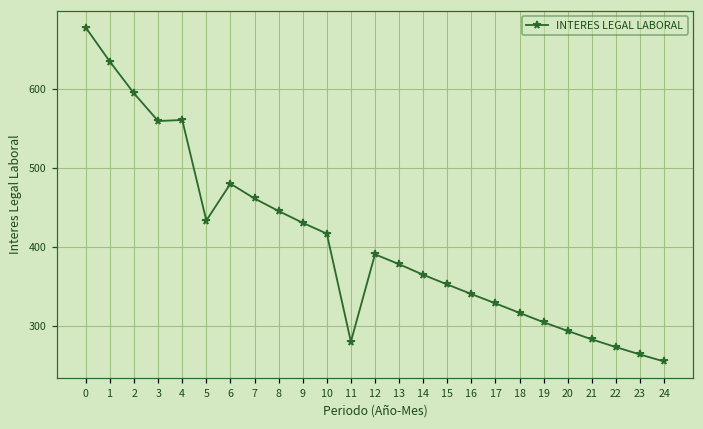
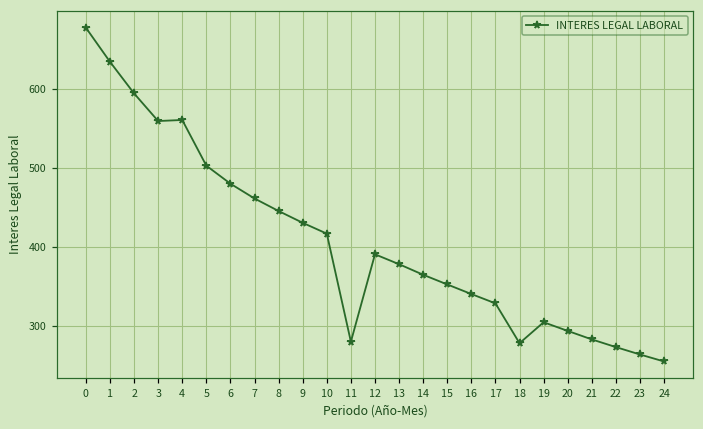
  {
    "0": 680,
    "1": 640,
    "2": 590,
    "3": 560,
    "4": 560,
-   "5": 430,
+   "5": 500,
    "6": 480,
    "7": 460,
    "8": 450,
    "9": 430,
    "10": 420,
    "11": 280,
    "12": 390,
    "13": 380,
    "14": 360,
    "15": 350,
    "16": 340,
    "17": 330,
-   "18": 320,
+   "18": 280,
    "19": 300,
    "20": 290,
    "21": 280,
    "22": 270,
    "23": 260,
    "24": 250
  }
